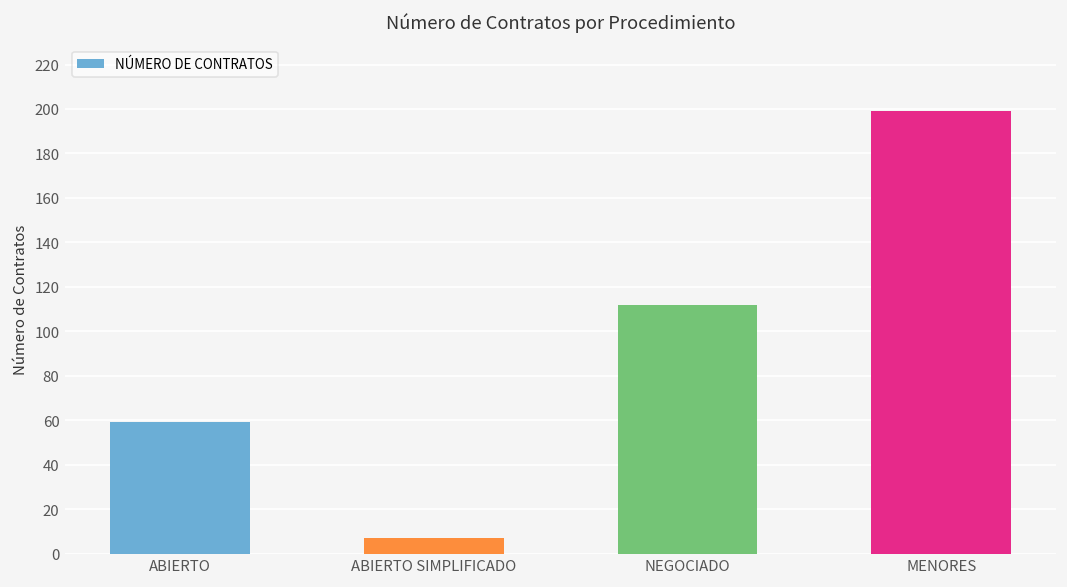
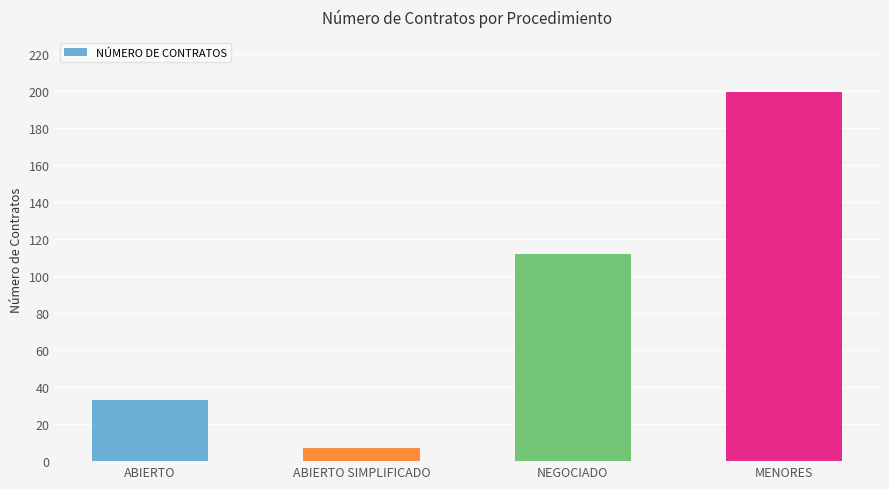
  {
-   "ABIERTO": 59,
+   "ABIERTO": 33,
    "ABIERTO SIMPLIFICADO": 7,
    "NEGOCIADO": 112,
    "MENORES": 199
  }
